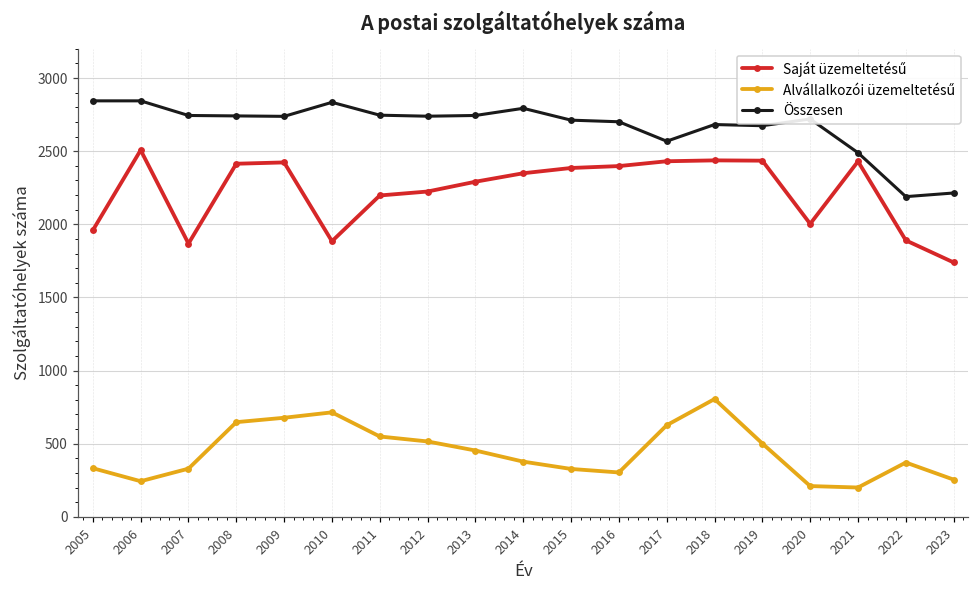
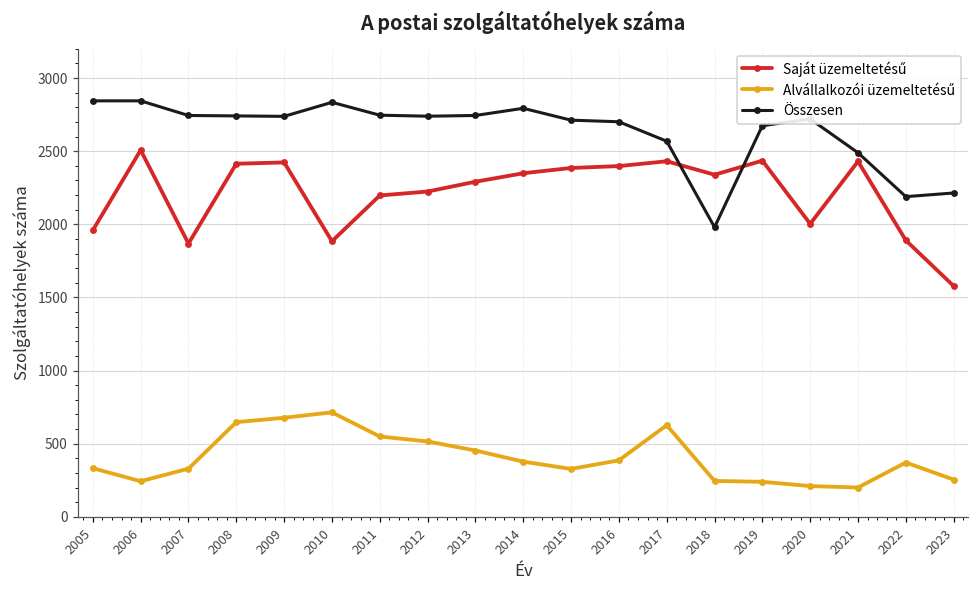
  {
    "Saját üzemeltetésű": {
      "2005": 1960,
      "2006": 2510,
      "2007": 1870,
      "2008": 2410,
      "2009": 2420,
      "2010": 1880,
      "2011": 2200,
      "2012": 2220,
      "2013": 2290,
      "2014": 2350,
      "2015": 2390,
      "2016": 2400,
      "2017": 2430,
-     "2018": 2440,
+     "2018": 2340,
      "2019": 2440,
      "2020": 2000,
      "2021": 2430,
      "2022": 1890,
-     "2023": 1740
+     "2023": 1580
    },
    "Alvállalkozói üzemeltetésű": {
      "2005": 330,
      "2006": 240,
      "2007": 330,
      "2008": 650,
      "2009": 680,
      "2010": 710,
      "2011": 550,
      "2012": 520,
      "2013": 450,
      "2014": 380,
      "2015": 330,
-     "2016": 300,
+     "2016": 390,
      "2017": 630,
-     "2018": 810,
-     "2019": 500,
+     "2018": 250,
+     "2019": 240,
      "2020": 210,
      "2021": 200,
      "2022": 370,
      "2023": 250
    },
    "Összesen": {
      "2005": 2840,
      "2006": 2840,
      "2007": 2740,
      "2008": 2740,
      "2009": 2740,
      "2010": 2830,
      "2011": 2750,
      "2012": 2740,
      "2013": 2740,
      "2014": 2790,
      "2015": 2710,
      "2016": 2700,
      "2017": 2570,
-     "2018": 2680,
+     "2018": 1980,
      "2019": 2670,
      "2021": 2490,
      "2022": 2190,
      "2023": 2210
    }
  }
